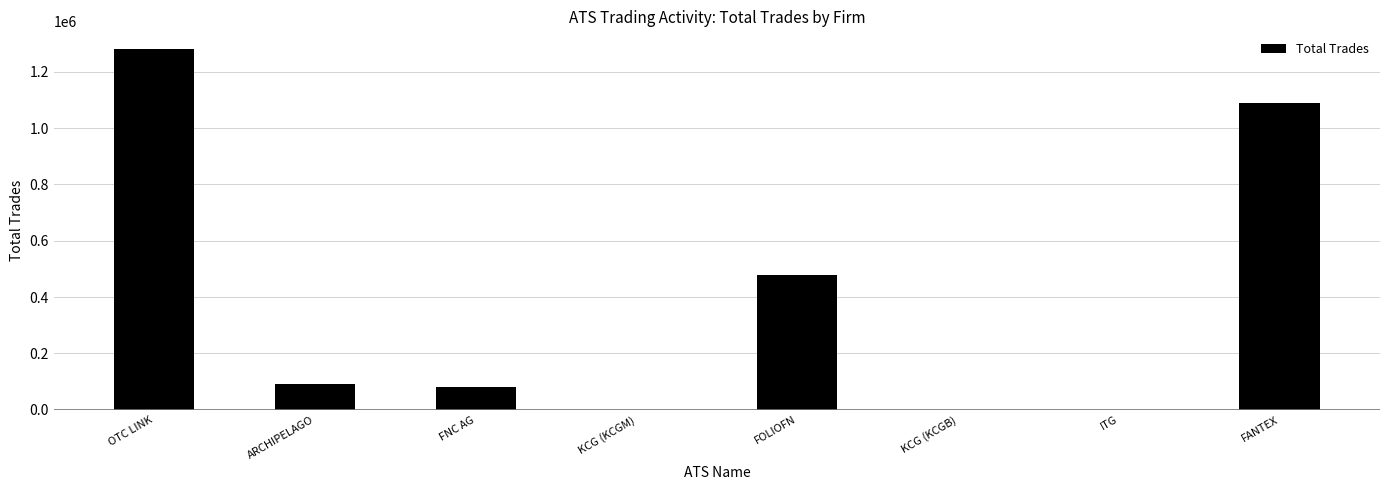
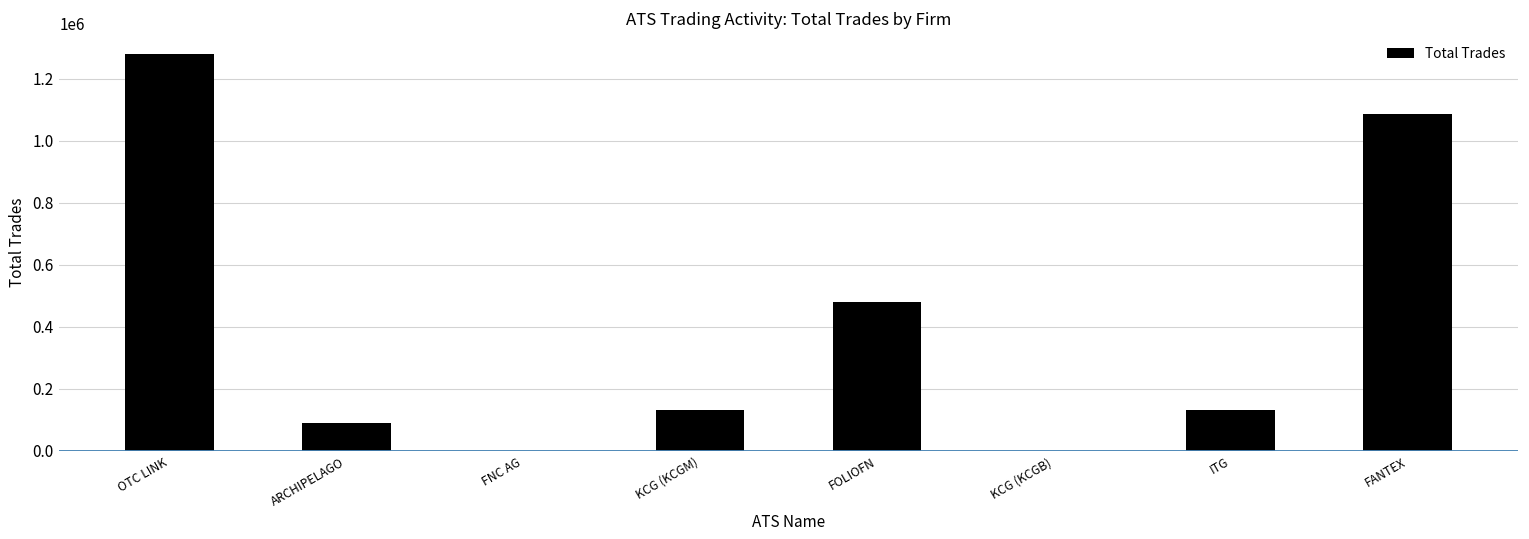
  {
    "OTC LINK": 1280000,
    "ARCHIPELAGO": 90000,
-   "FNC AG": 80000,
-   "KCG (KCGM)": 0,
+   "FNC AG": 0,
+   "KCG (KCGM)": 130000,
    "FOLIOFN": 480000,
-   "ITG": 0,
+   "ITG": 130000,
    "FANTEX": 1090000
  }
